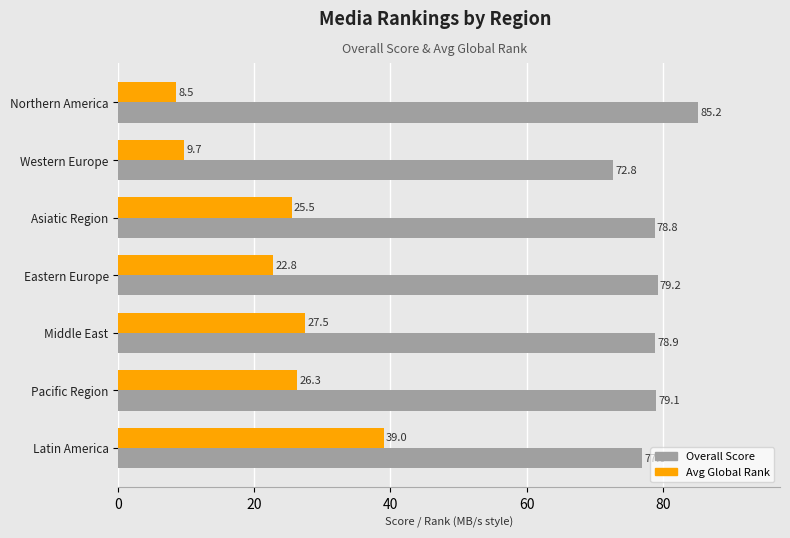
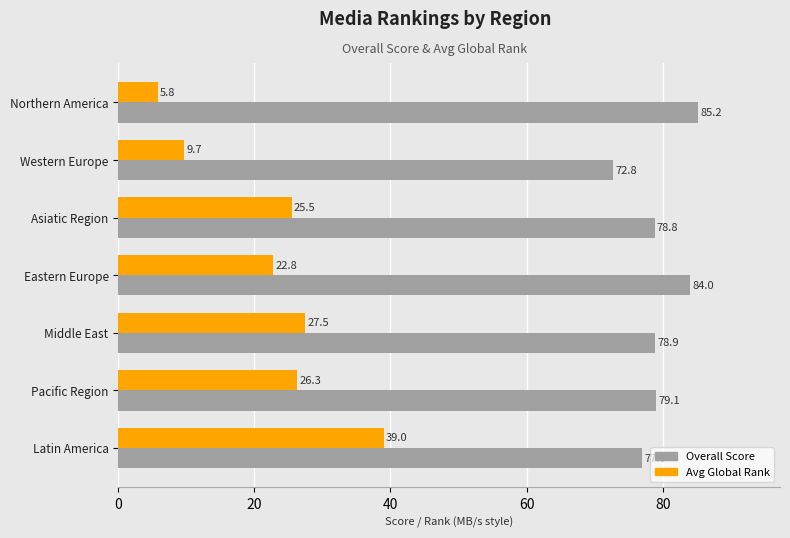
  {
    "Overall Score": {
      "Northern America": 85.2,
      "Western Europe": 72.8,
      "Asiatic Region": 78.8,
-     "Eastern Europe": 79.2,
+     "Eastern Europe": 84.0,
      "Middle East": 78.9,
      "Pacific Region": 79.1
    },
    "Avg Global Rank": {
-     "Northern America": 8.5,
+     "Northern America": 5.8,
      "Western Europe": 9.7,
      "Asiatic Region": 25.5,
      "Eastern Europe": 22.8,
      "Middle East": 27.5,
      "Pacific Region": 26.3,
      "Latin America": 39.0
    }
  }
